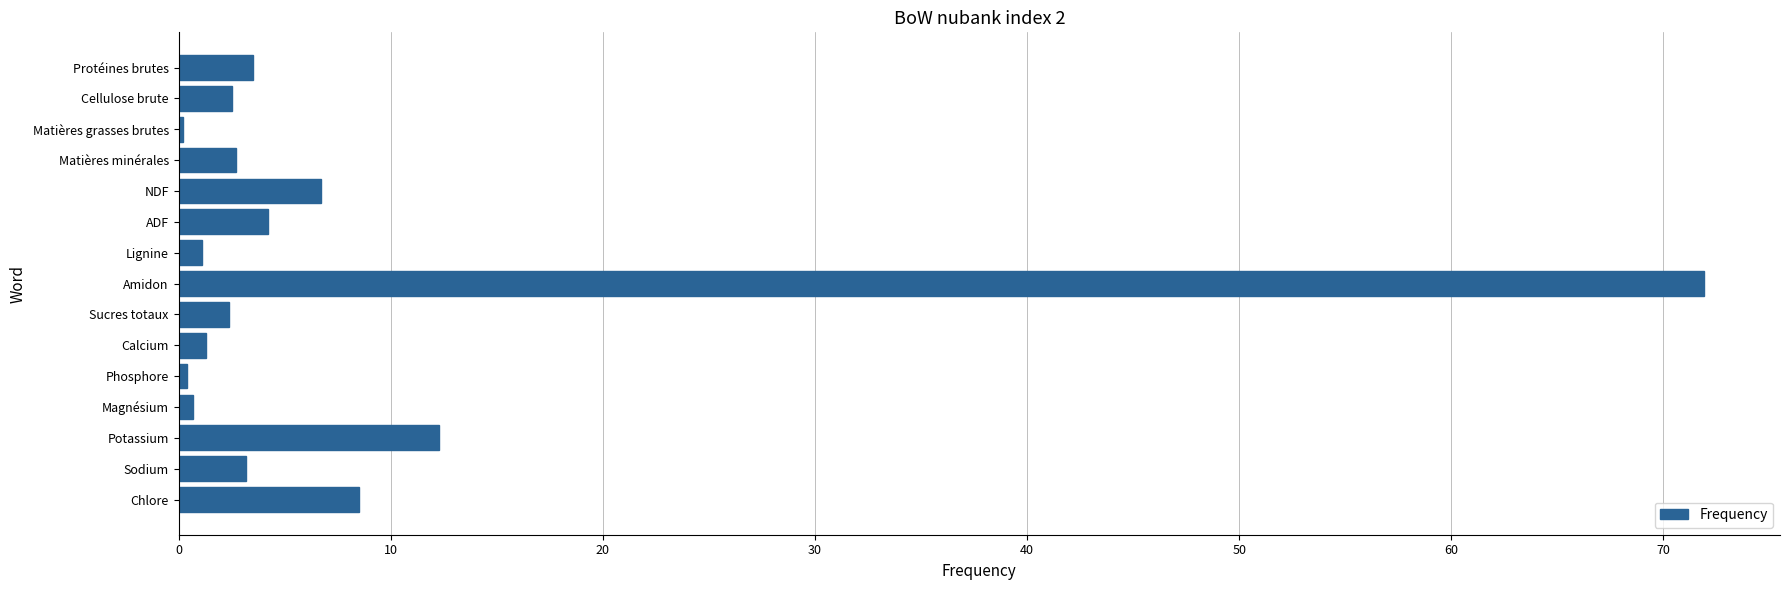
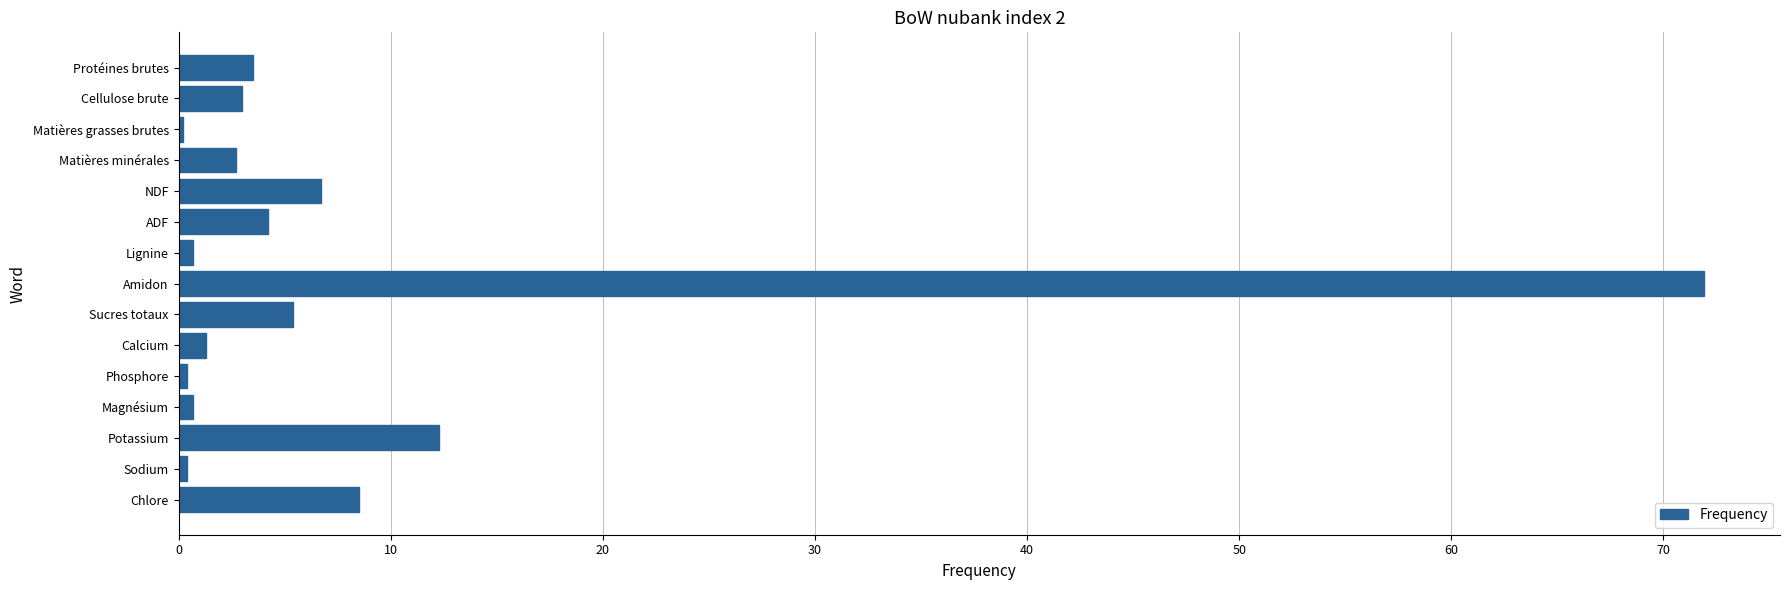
  {
    "Protéines brutes": 3.5,
-   "Cellulose brute": 2.5,
+   "Cellulose brute": 3.0,
    "Matières grasses brutes": 0.2,
    "Matières minérales": 2.7,
    "NDF": 6.7,
    "ADF": 4.2,
-   "Lignine": 1.1,
+   "Lignine": 0.7,
    "Amidon": 71.9,
-   "Sucres totaux": 2.4,
+   "Sucres totaux": 5.4,
    "Calcium": 1.3,
    "Phosphore": 0.4,
    "Magnésium": 0.7,
    "Potassium": 12.3,
-   "Sodium": 3.2,
+   "Sodium": 0.4,
    "Chlore": 8.5
  }
